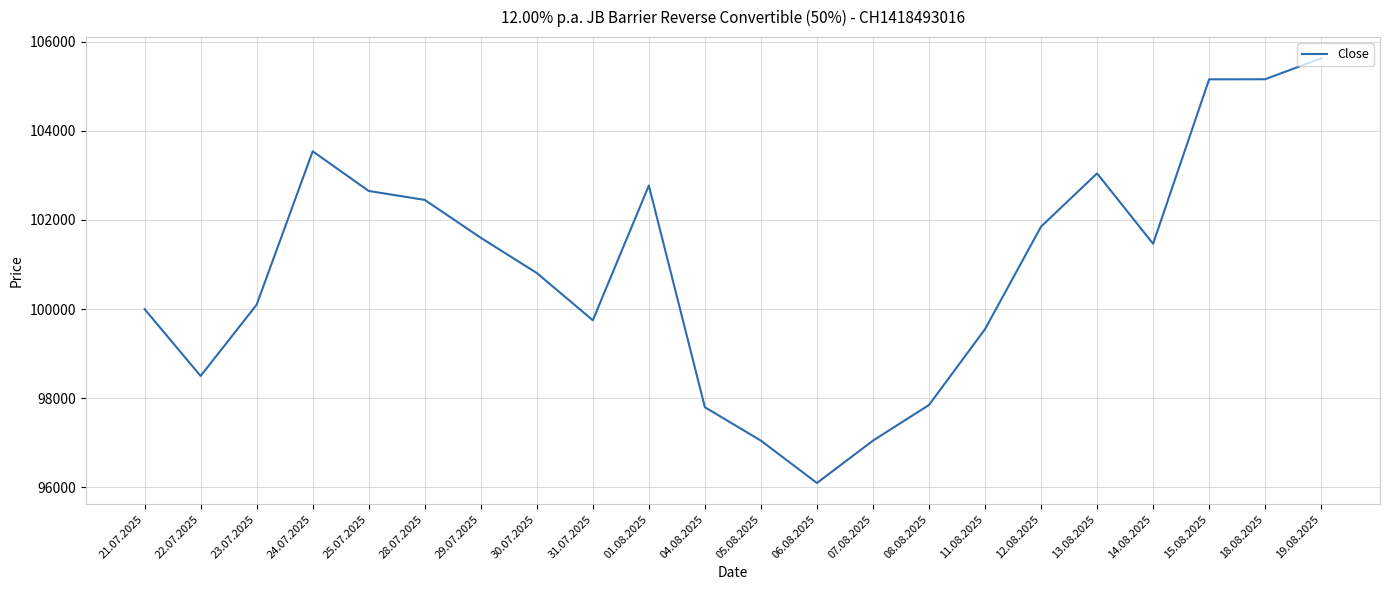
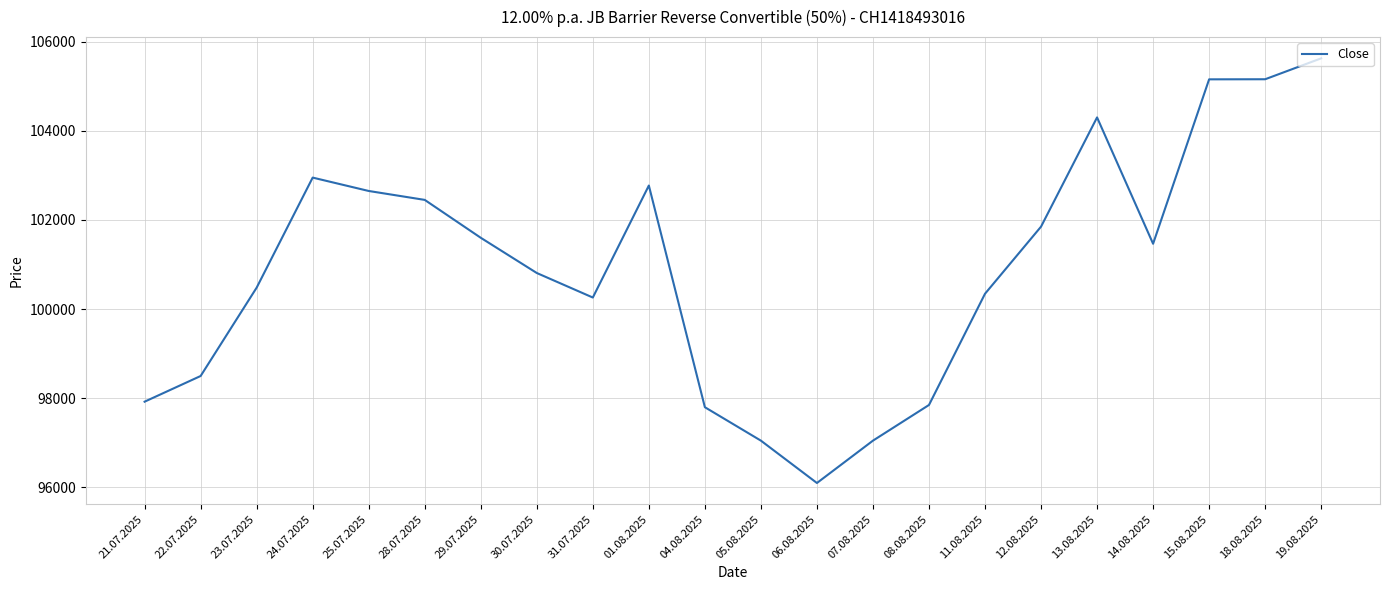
  {
-   "21.07.2025": 100000,
+   "21.07.2025": 97900,
    "22.07.2025": 98500,
-   "23.07.2025": 100100,
-   "24.07.2025": 103500,
+   "23.07.2025": 100500,
+   "24.07.2025": 103000,
    "25.07.2025": 102700,
    "28.07.2025": 102500,
    "29.07.2025": 101600,
    "30.07.2025": 100800,
-   "31.07.2025": 99800,
+   "31.07.2025": 100300,
    "01.08.2025": 102800,
    "04.08.2025": 97800,
    "05.08.2025": 97100,
    "06.08.2025": 96100,
    "07.08.2025": 97100,
    "08.08.2025": 97900,
-   "11.08.2025": 99600,
+   "11.08.2025": 100300,
    "12.08.2025": 101900,
-   "13.08.2025": 103000,
+   "13.08.2025": 104300,
    "14.08.2025": 101500,
    "15.08.2025": 105200,
    "18.08.2025": 105200
  }
